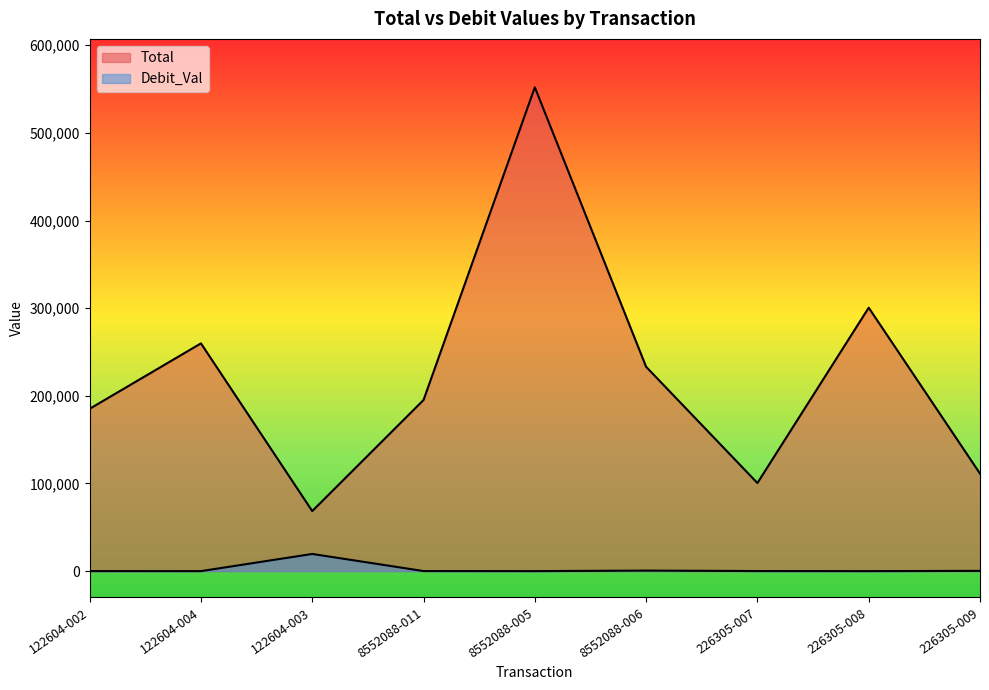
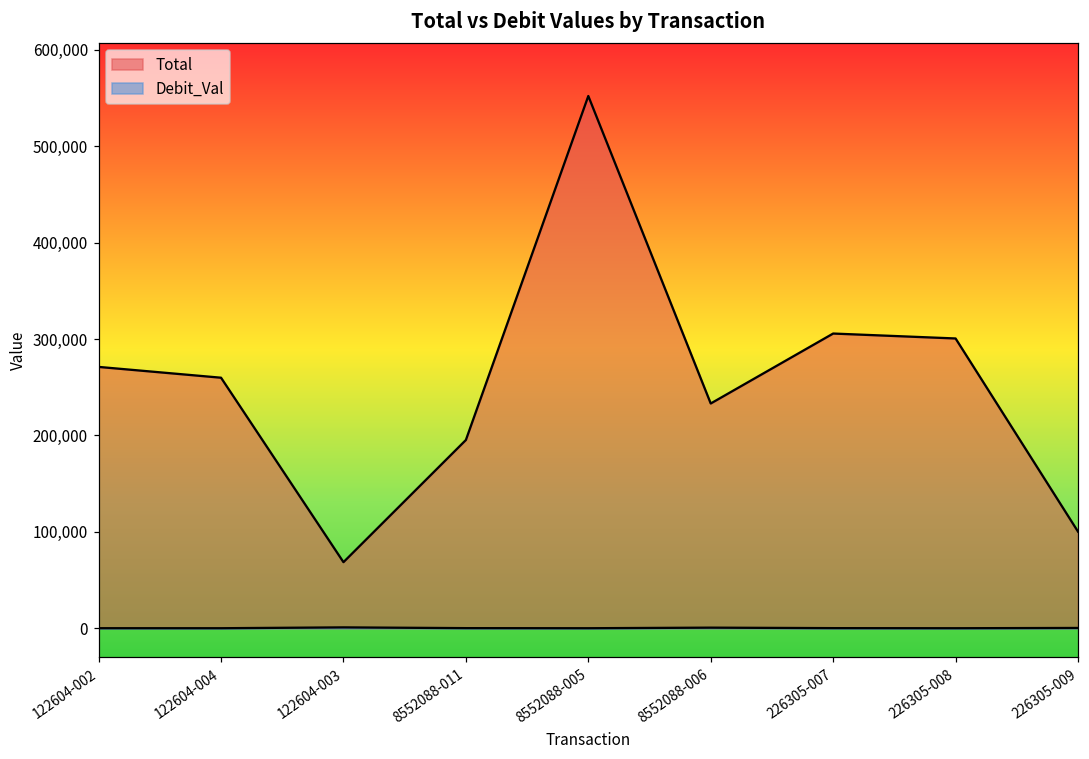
  {
    "Total": {
-     "122604-002": "190,000",
+     "122604-002": "270,000",
      "122604-004": "260,000",
      "122604-003": "70,000",
      "8552088-011": "200,000",
      "8552088-005": "550,000",
      "8552088-006": "230,000",
-     "226305-007": "100,000",
+     "226305-007": "310,000",
      "226305-008": "300,000",
-     "226305-009": "110,000"
+     "226305-009": "100,000"
    },
    "Debit_Val": {
      "122604-002": "0",
      "122604-004": "0",
-     "122604-003": "20,000",
+     "122604-003": "0",
      "8552088-011": "0",
      "8552088-005": "0",
      "8552088-006": "0",
      "226305-007": "0",
      "226305-008": "0",
      "226305-009": "0"
    }
  }
